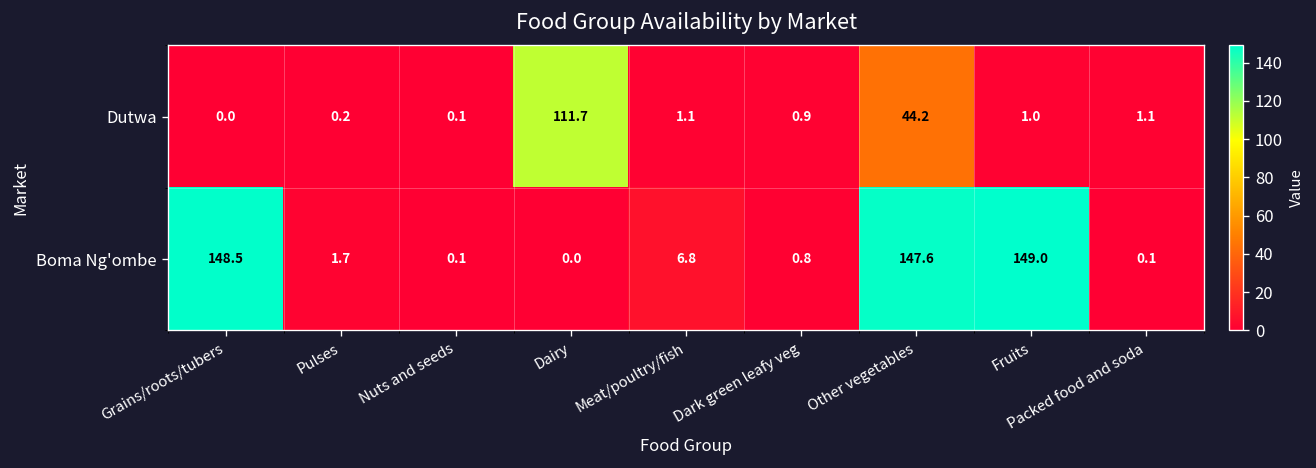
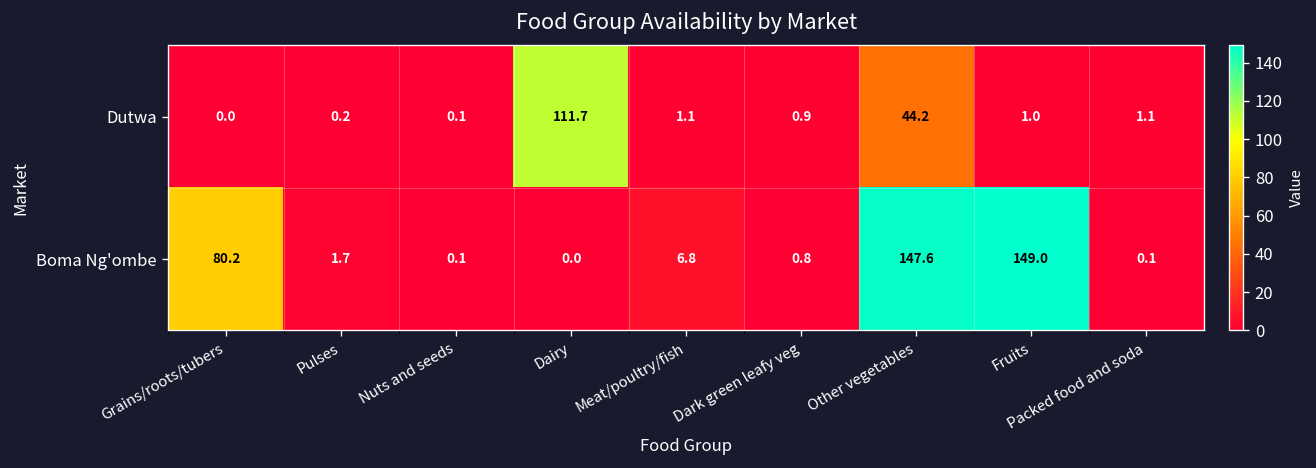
  {
    "Dutwa": {
      "Grains/roots/tubers": 0.0,
      "Pulses": 0.2,
      "Nuts and seeds": 0.1,
      "Dairy": 111.7,
      "Meat/poultry/fish": 1.1,
      "Dark green leafy veg": 0.9,
      "Other vegetables": 44.2,
      "Fruits": 1.0,
      "Packed food and soda": 1.1
    },
    "Boma Ng'ombe": {
-     "Grains/roots/tubers": 148.5,
+     "Grains/roots/tubers": 80.2,
      "Pulses": 1.7,
      "Nuts and seeds": 0.1,
      "Dairy": 0.0,
      "Meat/poultry/fish": 6.8,
      "Dark green leafy veg": 0.8,
      "Other vegetables": 147.6,
      "Fruits": 149.0,
      "Packed food and soda": 0.1
    }
  }
